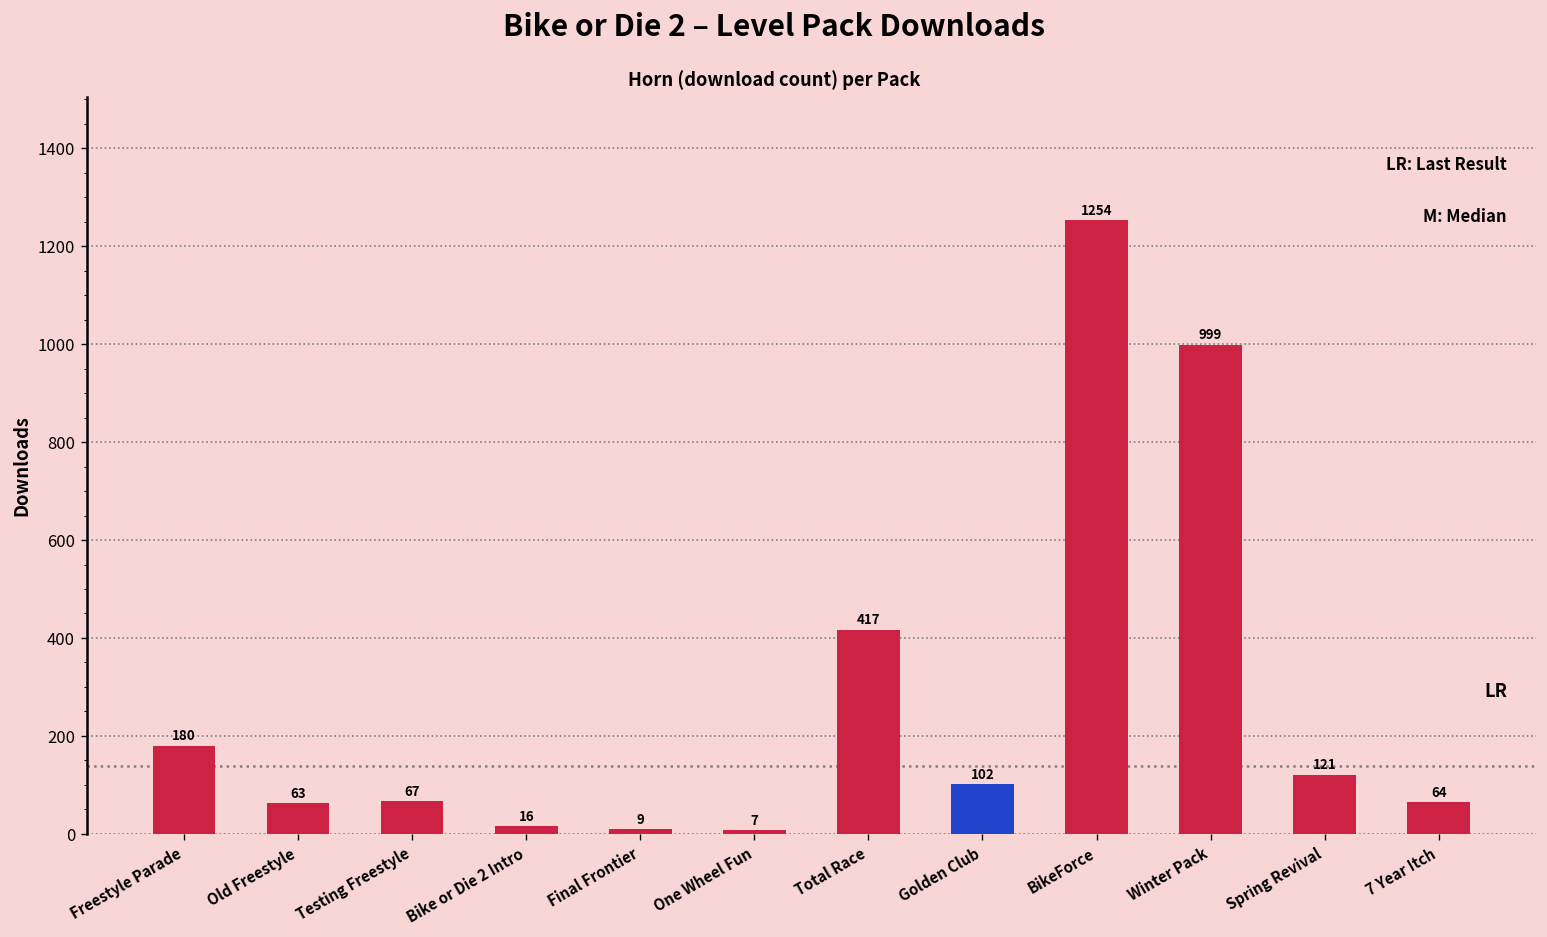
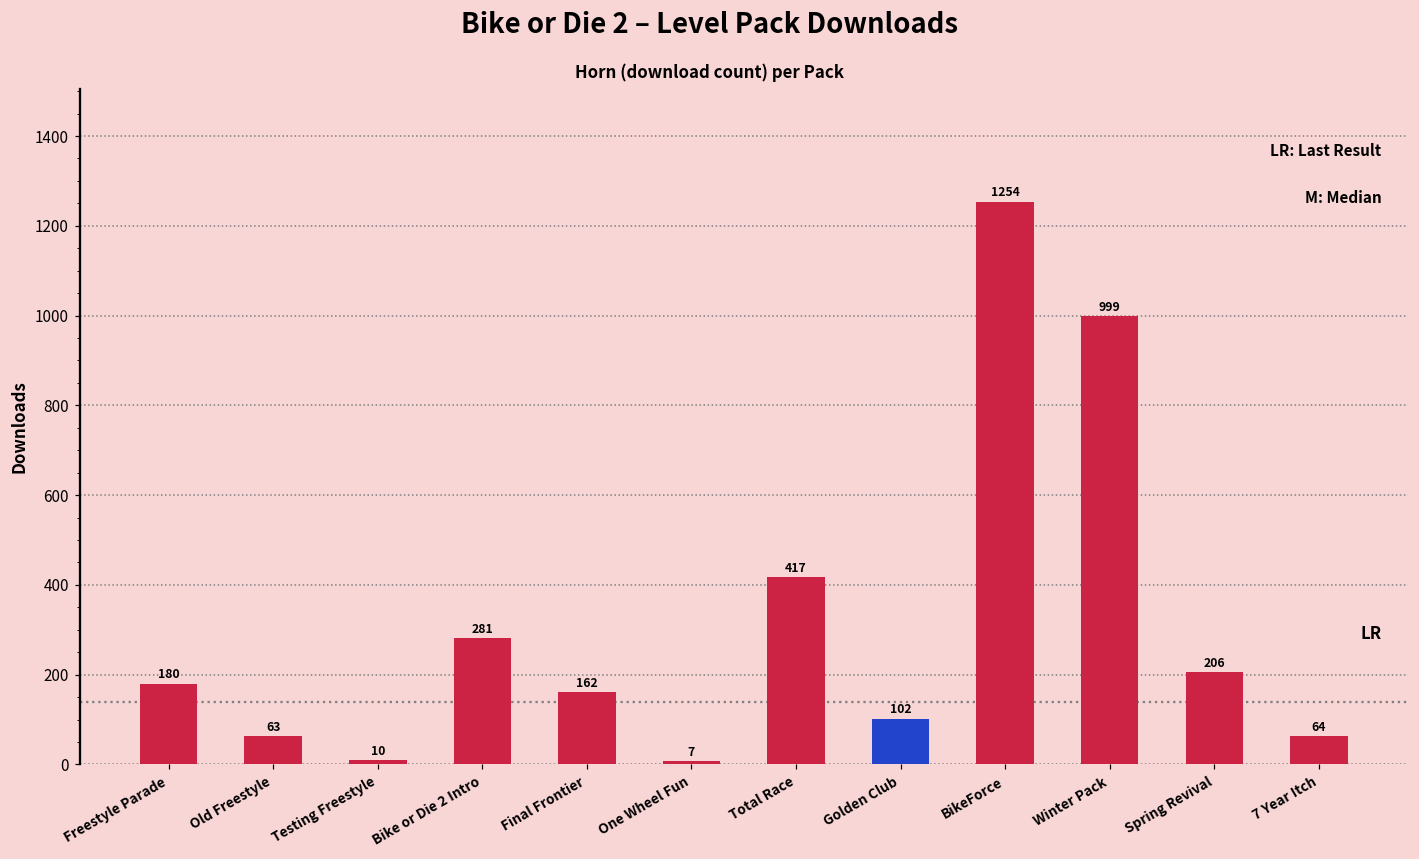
  {
    "Freestyle Parade": 180,
    "Old Freestyle": 63,
-   "Testing Freestyle": 67,
-   "Bike or Die 2 Intro": 16,
-   "Final Frontier": 9,
+   "Testing Freestyle": 10,
+   "Bike or Die 2 Intro": 281,
+   "Final Frontier": 162,
    "One Wheel Fun": 7,
    "Total Race": 417,
    "Golden Club": 102,
    "BikeForce": 1254,
    "Winter Pack": 999,
-   "Spring Revival": 121,
+   "Spring Revival": 206,
    "7 Year Itch": 64
  }
